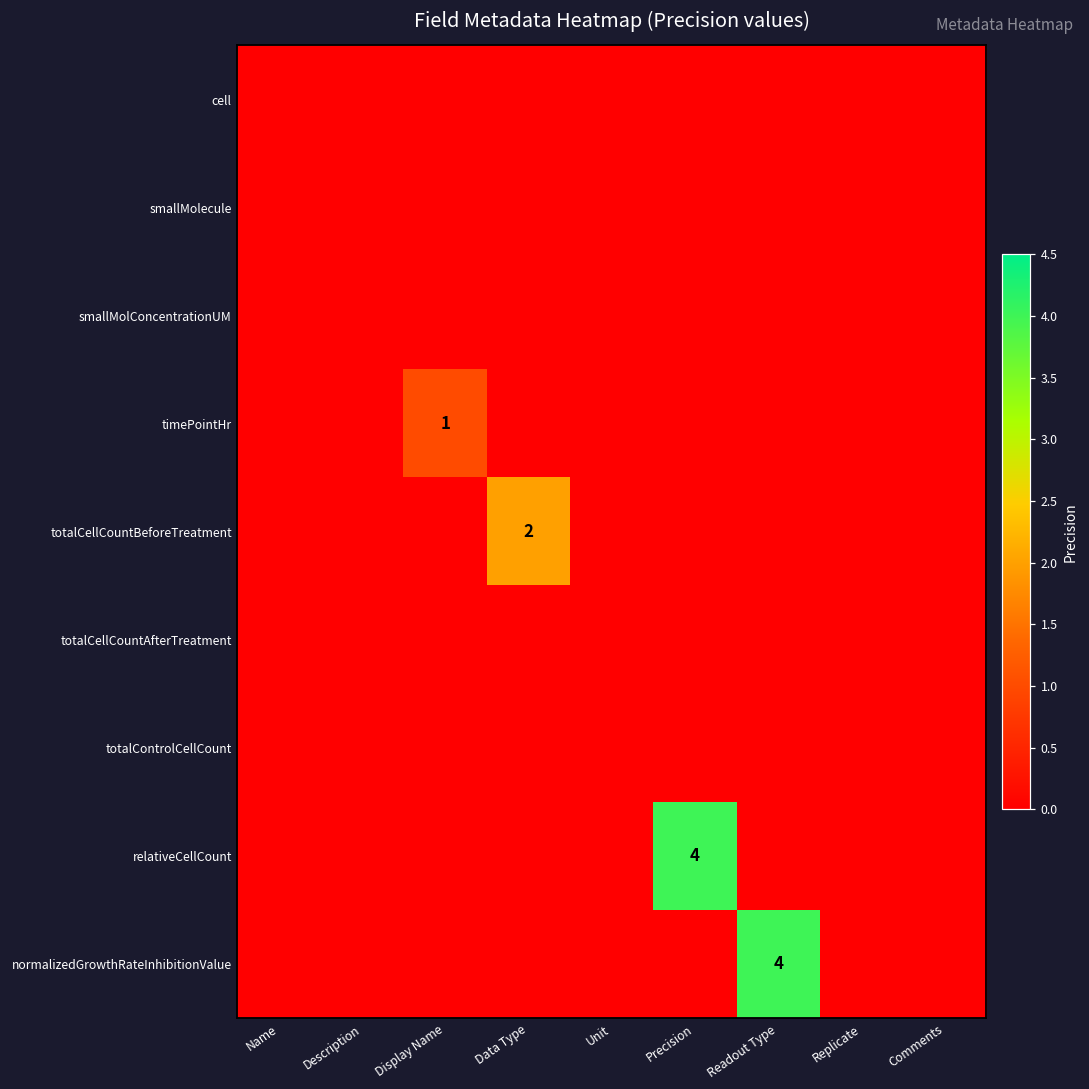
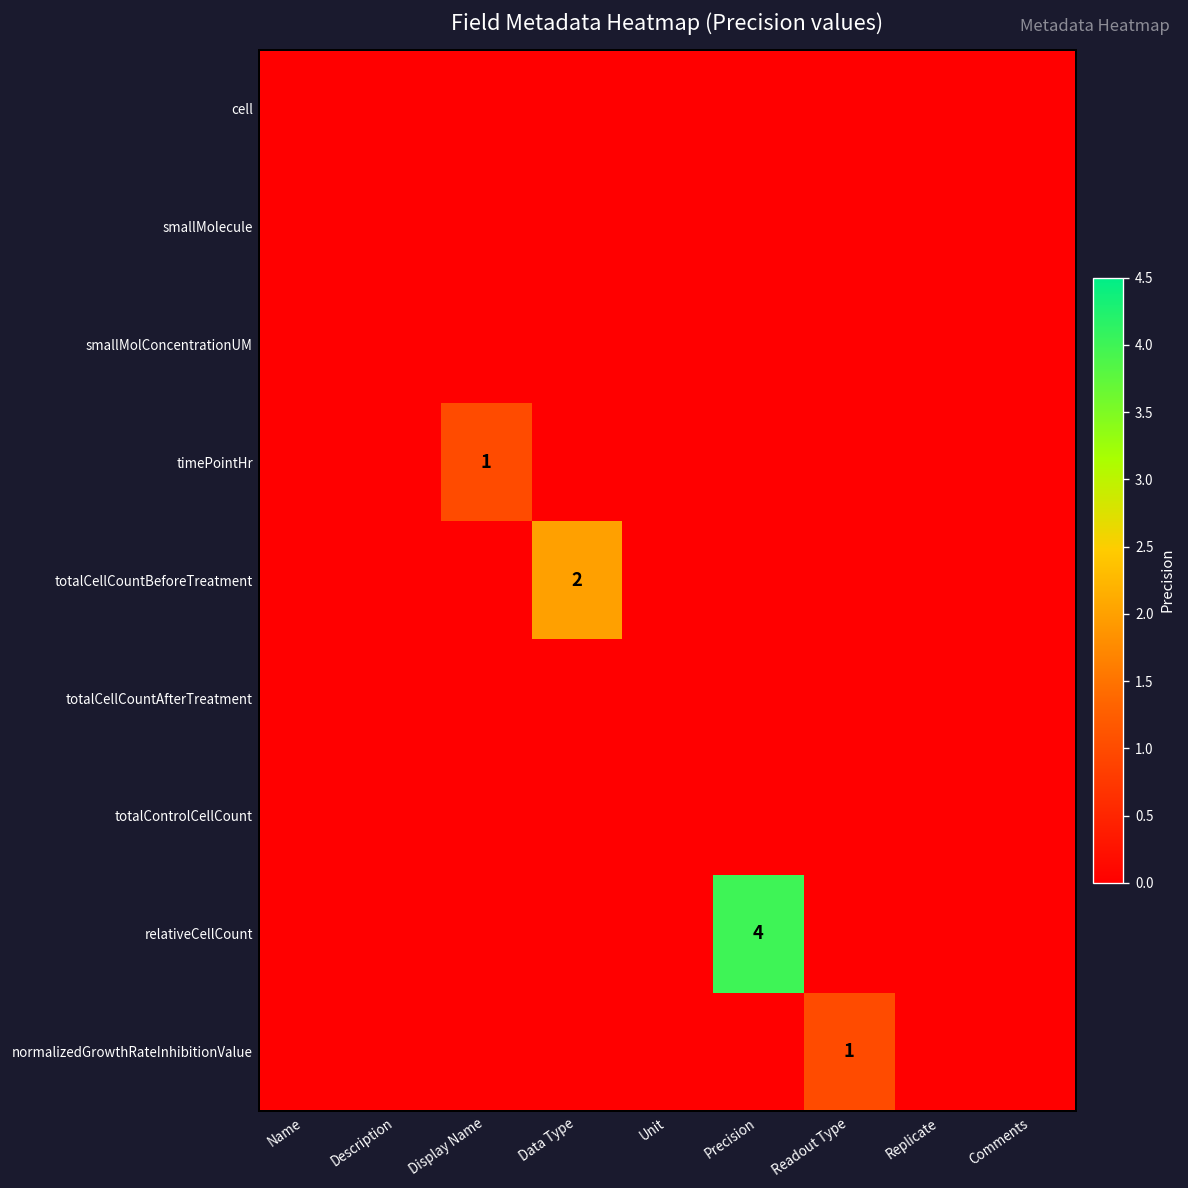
  {
    "timePointHr": {
      "Display Name": 1
    },
    "totalCellCountBeforeTreatment": {
      "Data Type": 2
    },
    "relativeCellCount": {
      "Precision": 4
    },
    "normalizedGrowthRateInhibitionValue": {
-     "Readout Type": 4
+     "Readout Type": 1
    }
  }
